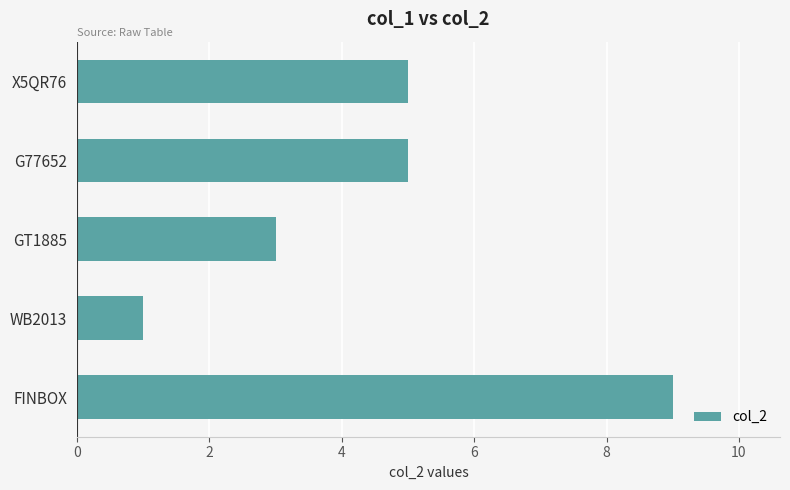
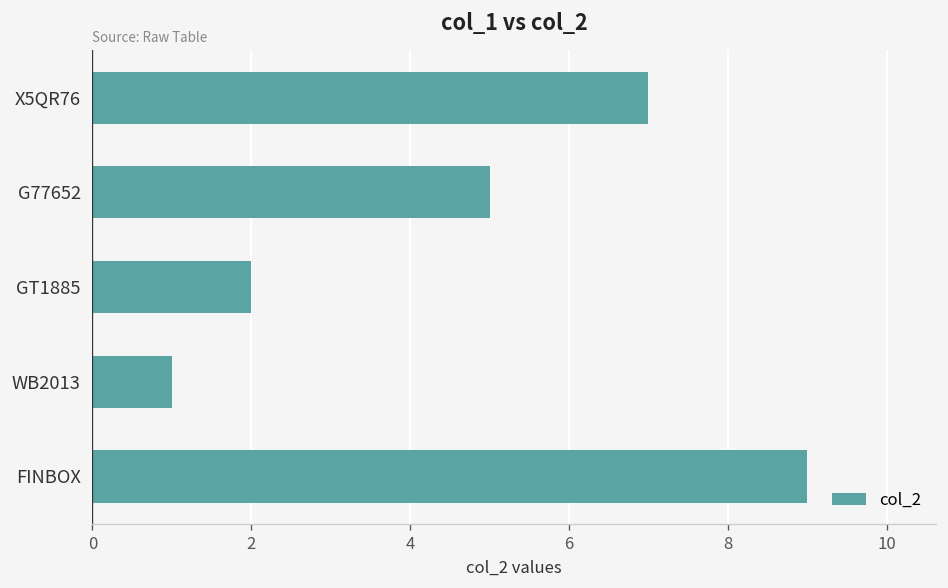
  {
-   "X5QR76": 5,
+   "X5QR76": 7,
    "G77652": 5,
-   "GT1885": 3,
+   "GT1885": 2,
    "WB2013": 1,
    "FINBOX": 9
  }
